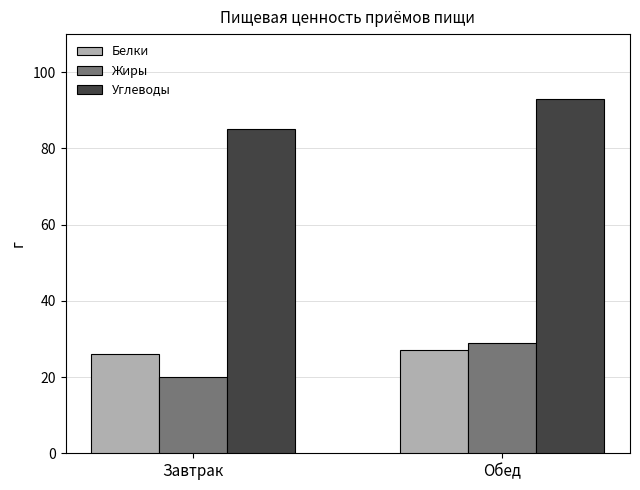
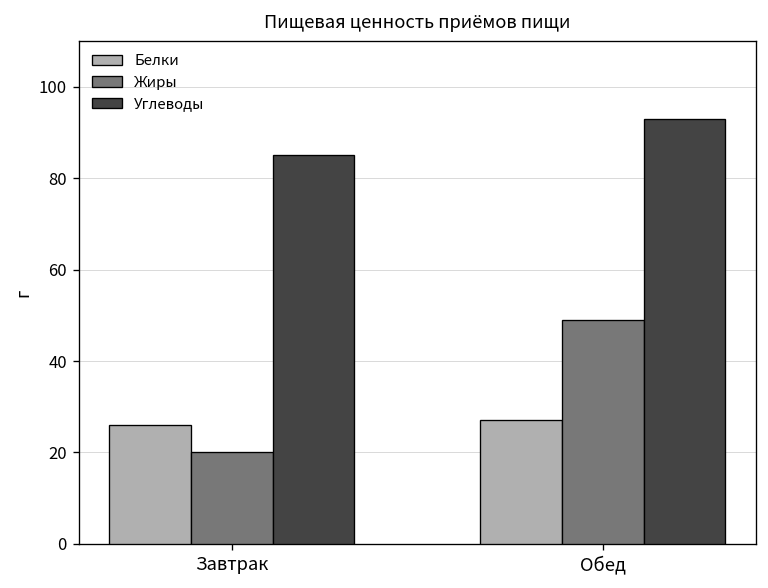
  {
    "Белки": {
      "Завтрак": 26,
      "Обед": 27
    },
    "Жиры": {
      "Завтрак": 20,
-     "Обед": 29
+     "Обед": 49
    },
    "Углеводы": {
      "Завтрак": 85,
      "Обед": 93
    }
  }
